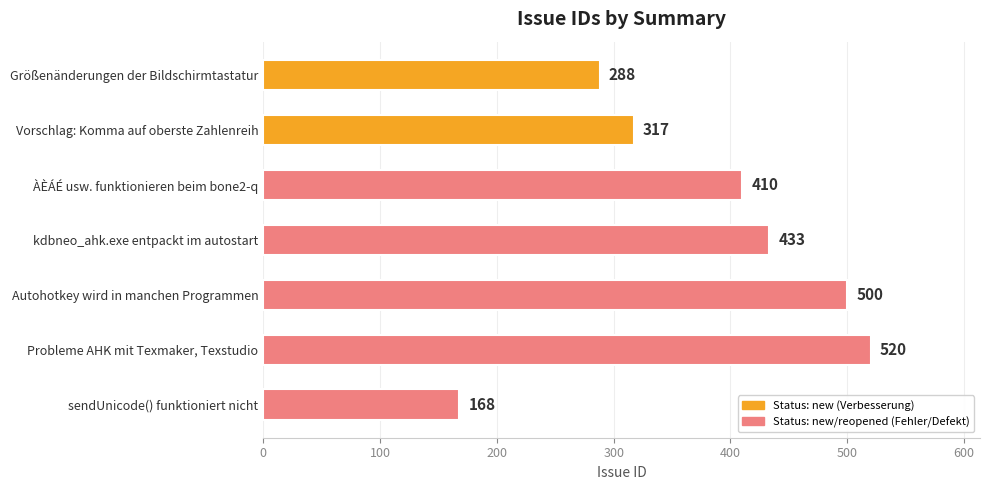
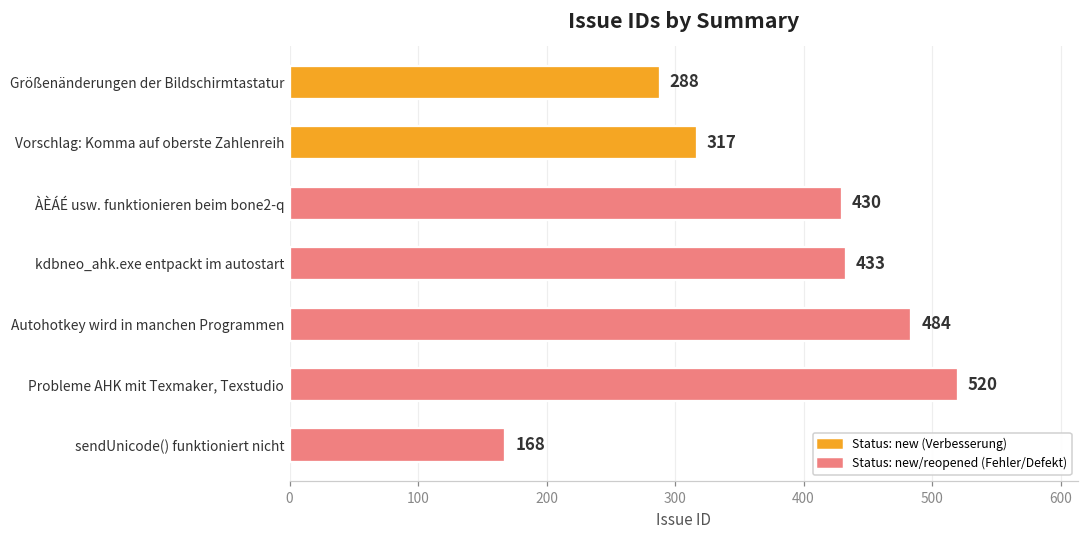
  {
    "Größenänderungen der Bildschirmtastatur": 288,
    "Vorschlag: Komma auf oberste Zahlenreih": 317,
-   "ÀÈÁÉ usw. funktionieren beim bone2-q": 410,
+   "ÀÈÁÉ usw. funktionieren beim bone2-q": 430,
    "kdbneo_ahk.exe entpackt im autostart": 433,
-   "Autohotkey wird in manchen Programmen": 500,
+   "Autohotkey wird in manchen Programmen": 484,
    "Probleme AHK mit Texmaker, Texstudio": 520,
    "sendUnicode() funktioniert nicht": 168
  }
